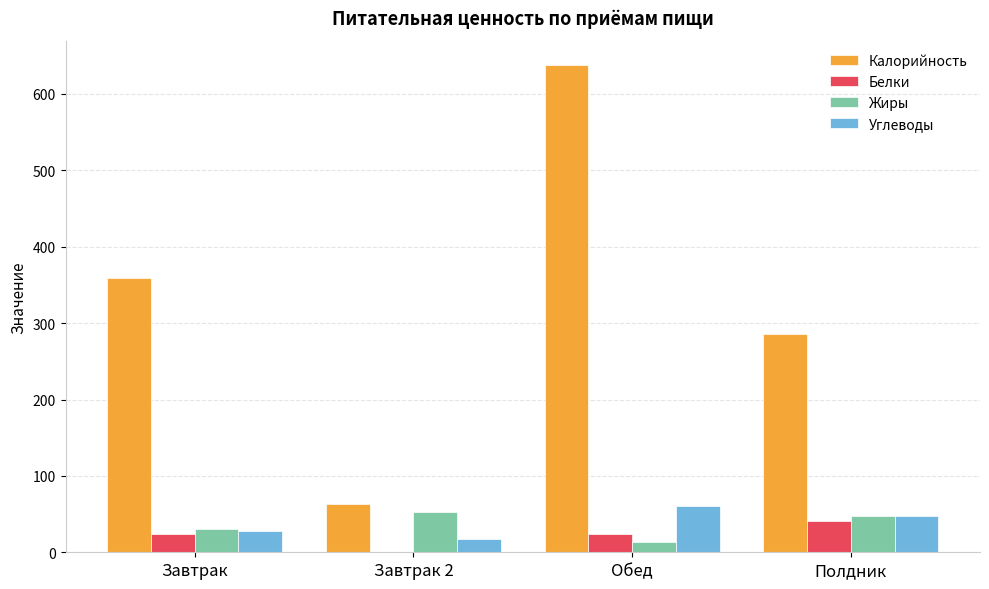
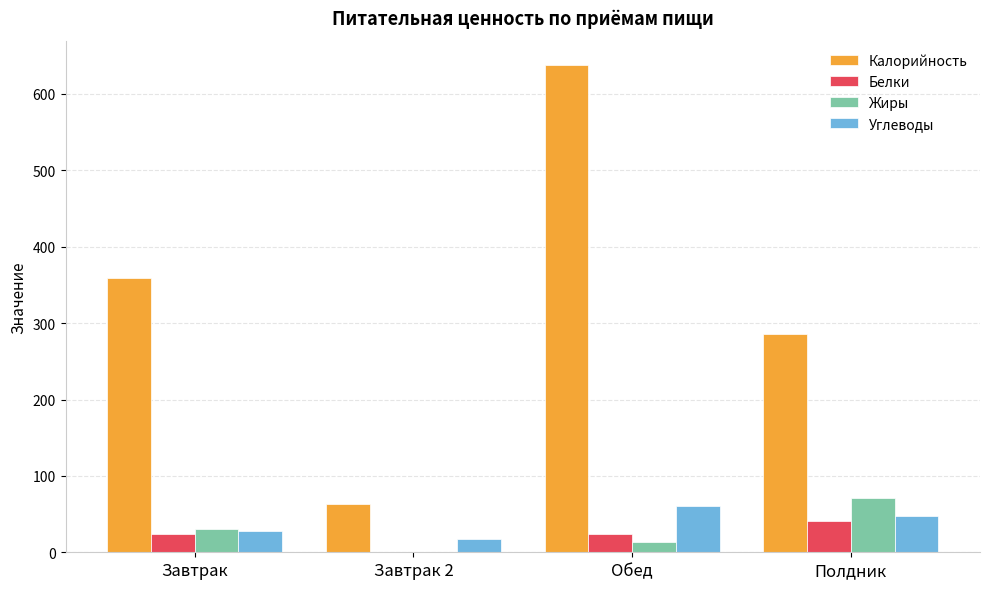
  {
    "Калорийность": {
      "Завтрак": 360,
      "Завтрак 2": 60,
      "Обед": 640,
      "Полдник": 290
    },
    "Белки": {
      "Завтрак": 20,
      "Обед": 20,
      "Полдник": 40
    },
    "Жиры": {
      "Завтрак": 30,
-     "Завтрак 2": 50,
+     "Завтрак 2": 0,
      "Обед": 10,
-     "Полдник": 50
+     "Полдник": 70
    },
    "Углеводы": {
      "Завтрак": 30,
      "Завтрак 2": 20,
      "Обед": 60,
      "Полдник": 50
    }
  }
